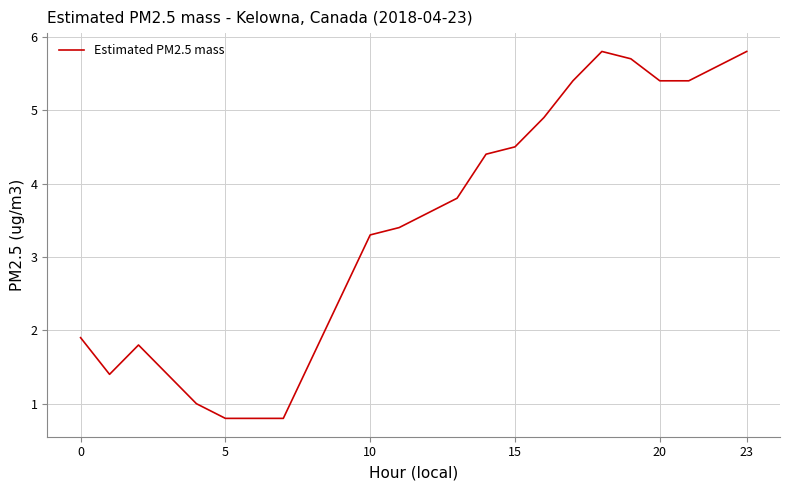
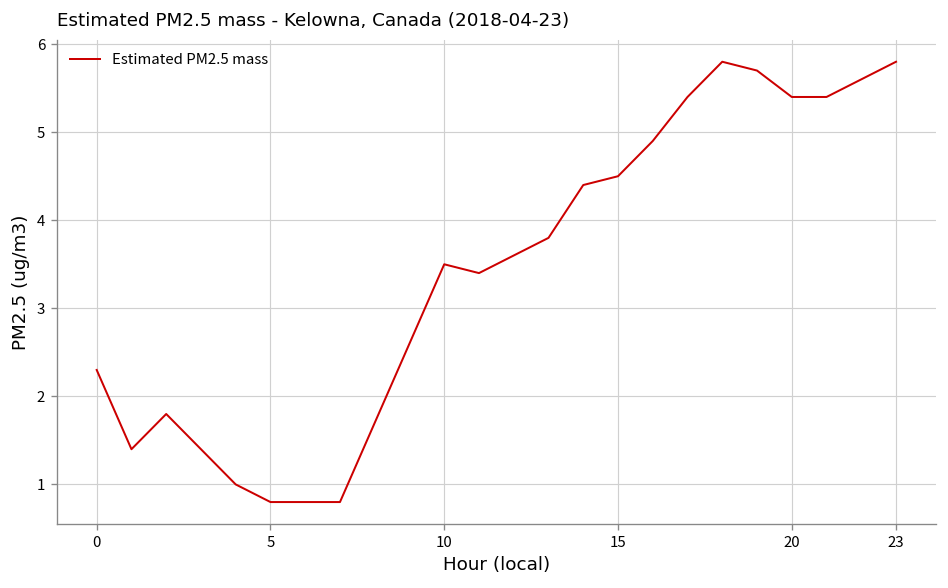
  {
-   "0": 1.9,
+   "0": 2.3,
    "5": 0.8,
-   "10": 3.3,
+   "10": 3.5,
    "15": 4.5,
    "20": 5.4,
    "23": 5.8
  }
